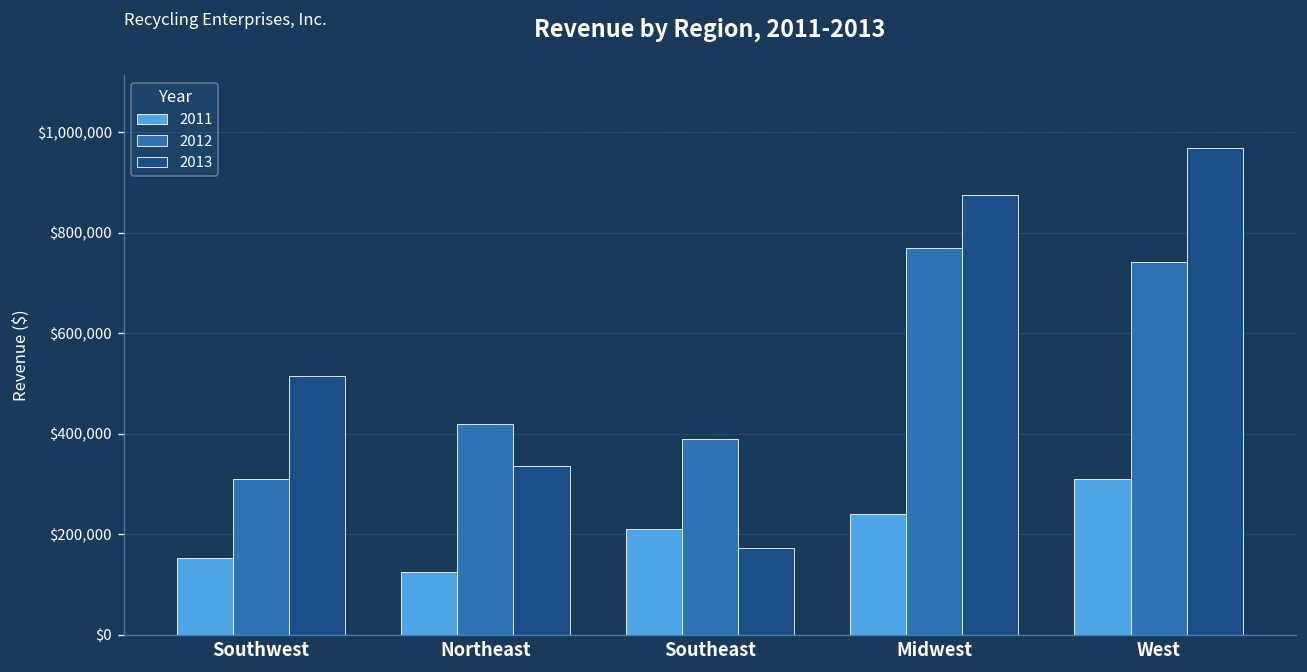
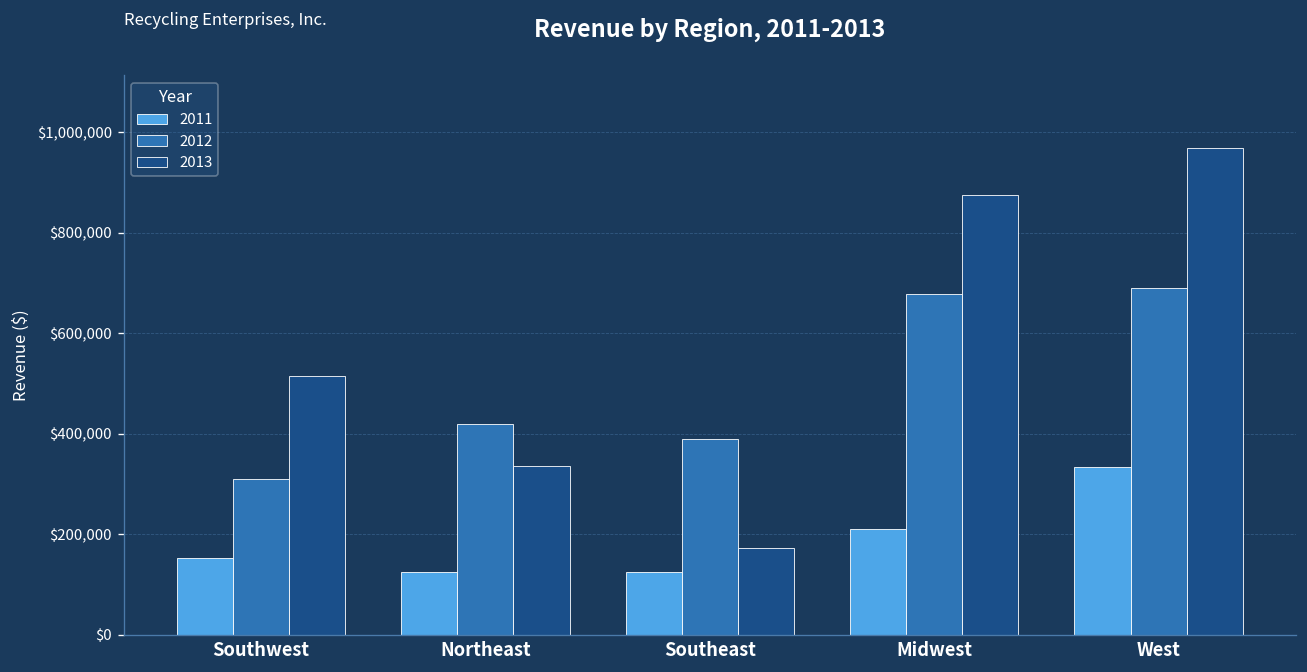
  {
    "2011": {
      "Southwest": "$150,000",
      "Northeast": "$120,000",
-     "Southeast": "$210,000",
-     "Midwest": "$240,000",
-     "West": "$310,000"
+     "Southeast": "$130,000",
+     "Midwest": "$210,000",
+     "West": "$330,000"
    },
    "2012": {
      "Southwest": "$310,000",
      "Northeast": "$420,000",
      "Southeast": "$390,000",
-     "Midwest": "$770,000",
-     "West": "$740,000"
+     "Midwest": "$680,000",
+     "West": "$690,000"
    },
    "2013": {
      "Southwest": "$510,000",
      "Northeast": "$340,000",
      "Southeast": "$170,000",
      "Midwest": "$880,000",
      "West": "$970,000"
    }
  }
